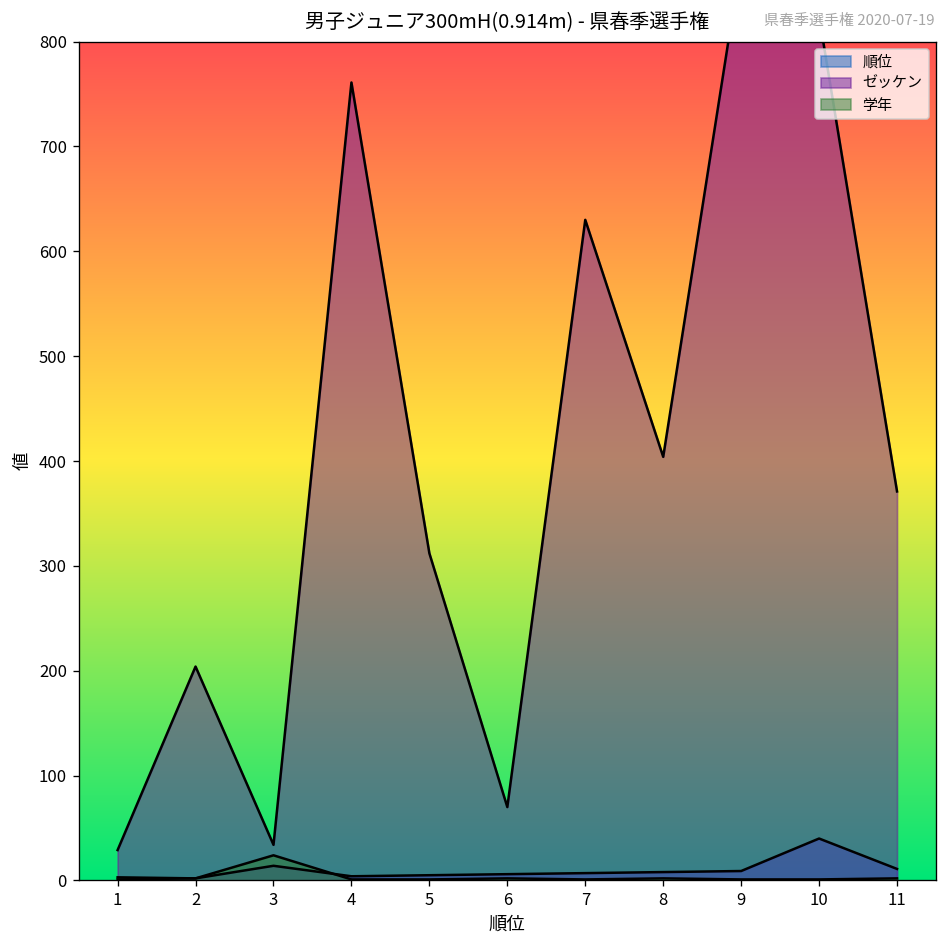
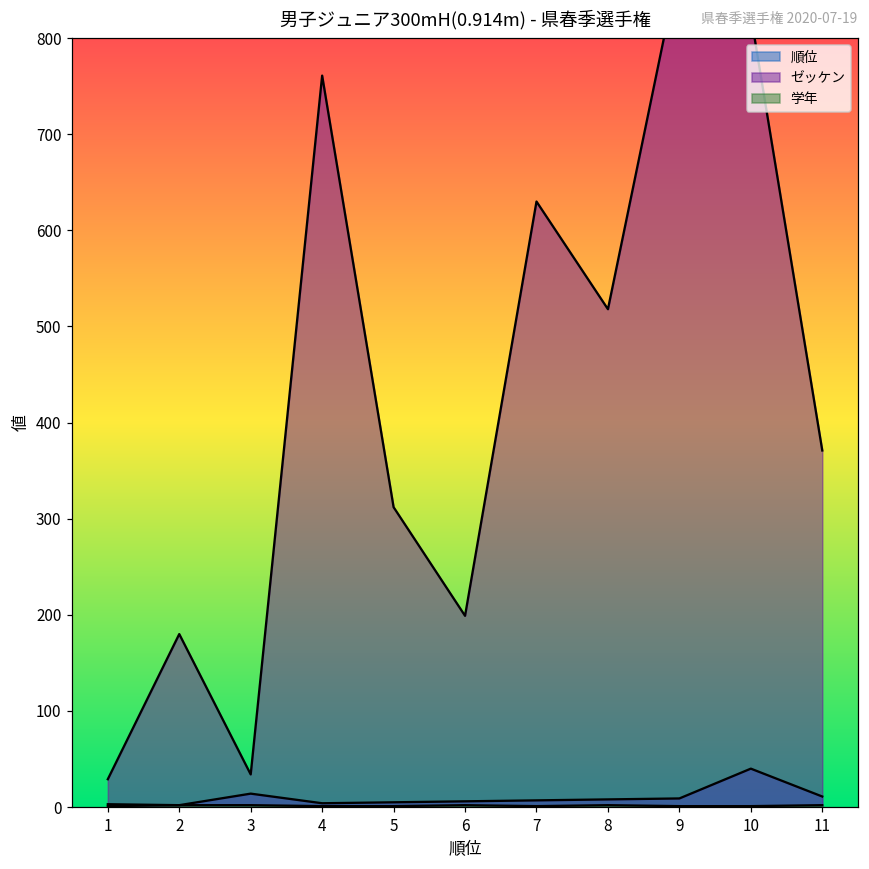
  {
    "順位": {
      "3": 10,
      "4": 0,
      "5": 10,
      "6": 10,
      "7": 10,
      "8": 10,
      "9": 10,
      "10": 40,
      "11": 10
    },
    "ゼッケン": {
      "1": 30,
-     "2": 200,
+     "2": 180,
      "3": 30,
      "4": 760,
      "5": 310,
-     "6": 70,
+     "6": 200,
      "7": 630,
-     "8": 400,
+     "8": 520,
      "11": 370
    },
    "学年": {
-     "3": 20,
+     "3": 0,
      "4": 0,
      "5": 0,
      "6": 0,
      "7": 0,
      "8": 0,
      "9": 0,
      "10": 0,
      "11": 0
    }
  }
